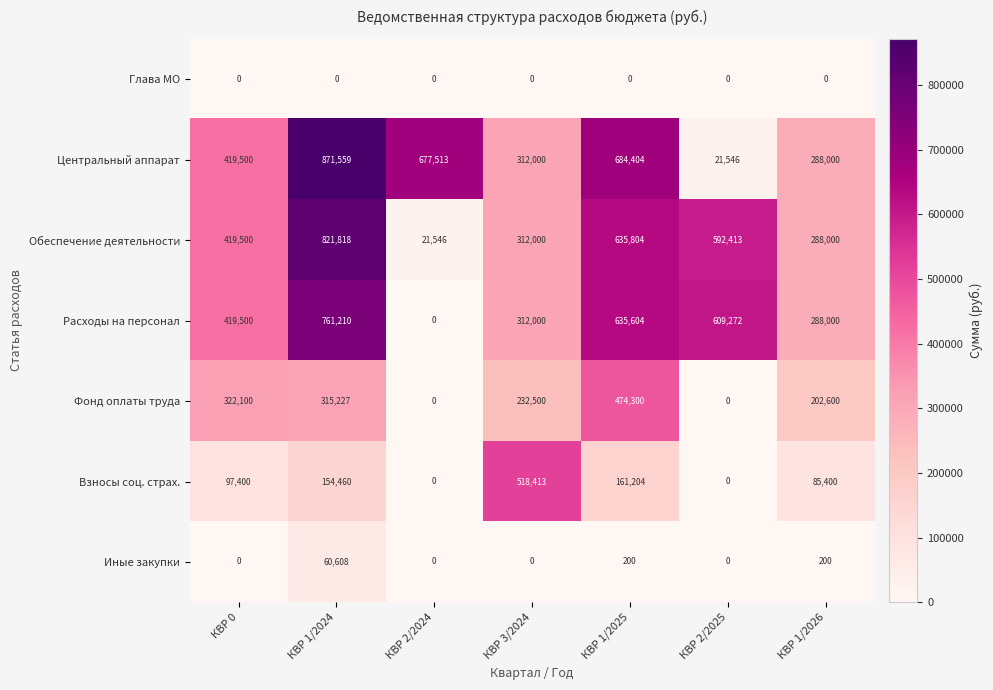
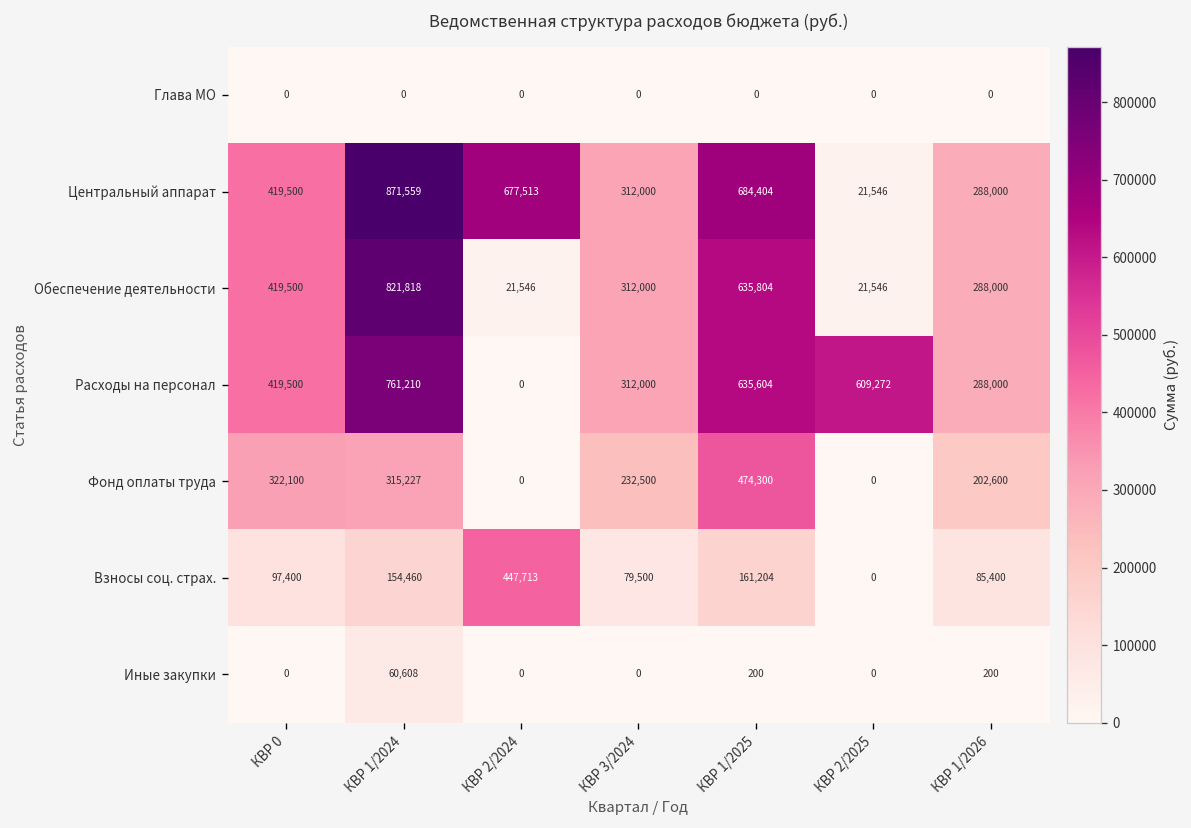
  {
    "Глава МО": {
      "КВР 0": "0",
      "КВР 1/2024": "0",
      "КВР 2/2024": "0",
      "КВР 3/2024": "0",
      "КВР 1/2025": "0",
      "КВР 2/2025": "0",
      "КВР 1/2026": "0"
    },
    "Центральный аппарат": {
      "КВР 0": "419,500",
      "КВР 1/2024": "871,559",
      "КВР 2/2024": "677,513",
      "КВР 3/2024": "312,000",
      "КВР 1/2025": "684,404",
      "КВР 2/2025": "21,546",
      "КВР 1/2026": "288,000"
    },
    "Обеспечение деятельности": {
      "КВР 0": "419,500",
      "КВР 1/2024": "821,818",
      "КВР 2/2024": "21,546",
      "КВР 3/2024": "312,000",
      "КВР 1/2025": "635,804",
-     "КВР 2/2025": "592,413",
+     "КВР 2/2025": "21,546",
      "КВР 1/2026": "288,000"
    },
    "Расходы на персонал": {
      "КВР 0": "419,500",
      "КВР 1/2024": "761,210",
      "КВР 2/2024": "0",
      "КВР 3/2024": "312,000",
      "КВР 1/2025": "635,604",
      "КВР 2/2025": "609,272",
      "КВР 1/2026": "288,000"
    },
    "Фонд оплаты труда": {
      "КВР 0": "322,100",
      "КВР 1/2024": "315,227",
      "КВР 2/2024": "0",
      "КВР 3/2024": "232,500",
      "КВР 1/2025": "474,300",
      "КВР 2/2025": "0",
      "КВР 1/2026": "202,600"
    },
    "Взносы соц. страх.": {
      "КВР 0": "97,400",
      "КВР 1/2024": "154,460",
-     "КВР 2/2024": "0",
-     "КВР 3/2024": "518,413",
+     "КВР 2/2024": "447,713",
+     "КВР 3/2024": "79,500",
      "КВР 1/2025": "161,204",
      "КВР 2/2025": "0",
      "КВР 1/2026": "85,400"
    },
    "Иные закупки": {
      "КВР 0": "0",
      "КВР 1/2024": "60,608",
      "КВР 2/2024": "0",
      "КВР 3/2024": "0",
      "КВР 1/2025": "200",
      "КВР 2/2025": "0",
      "КВР 1/2026": "200"
    }
  }
